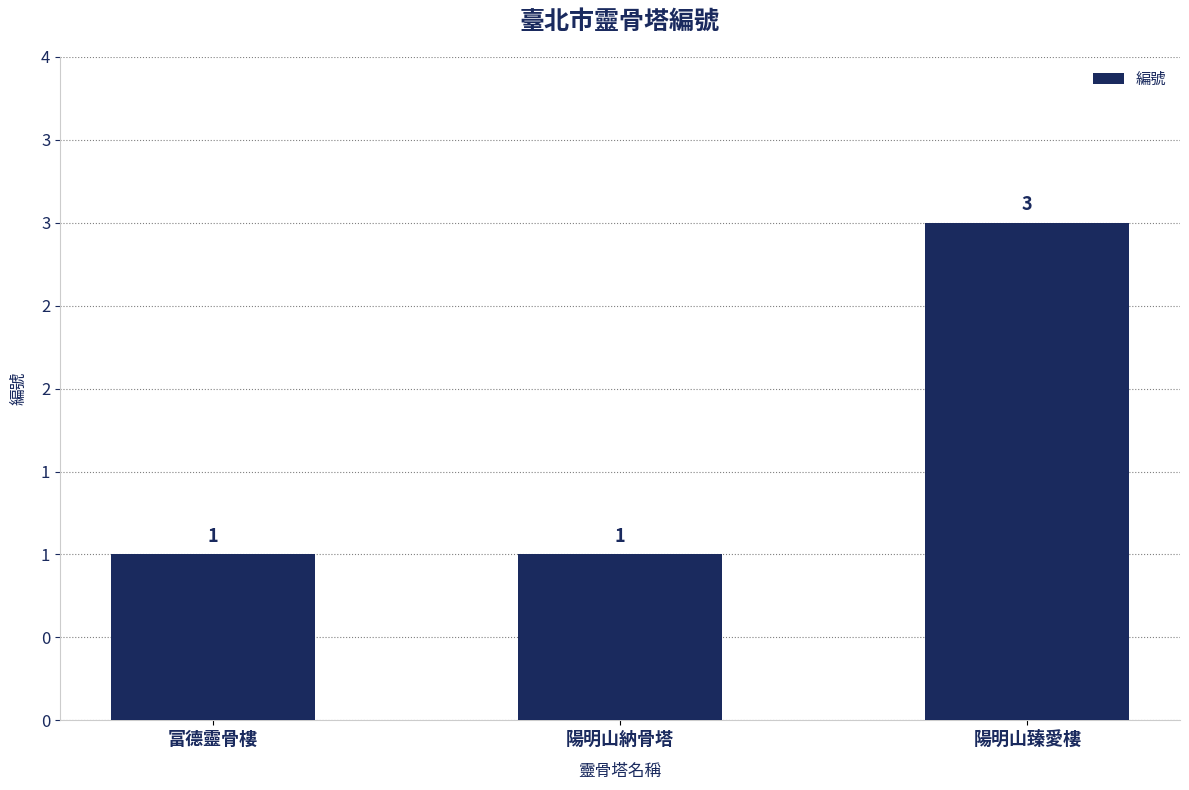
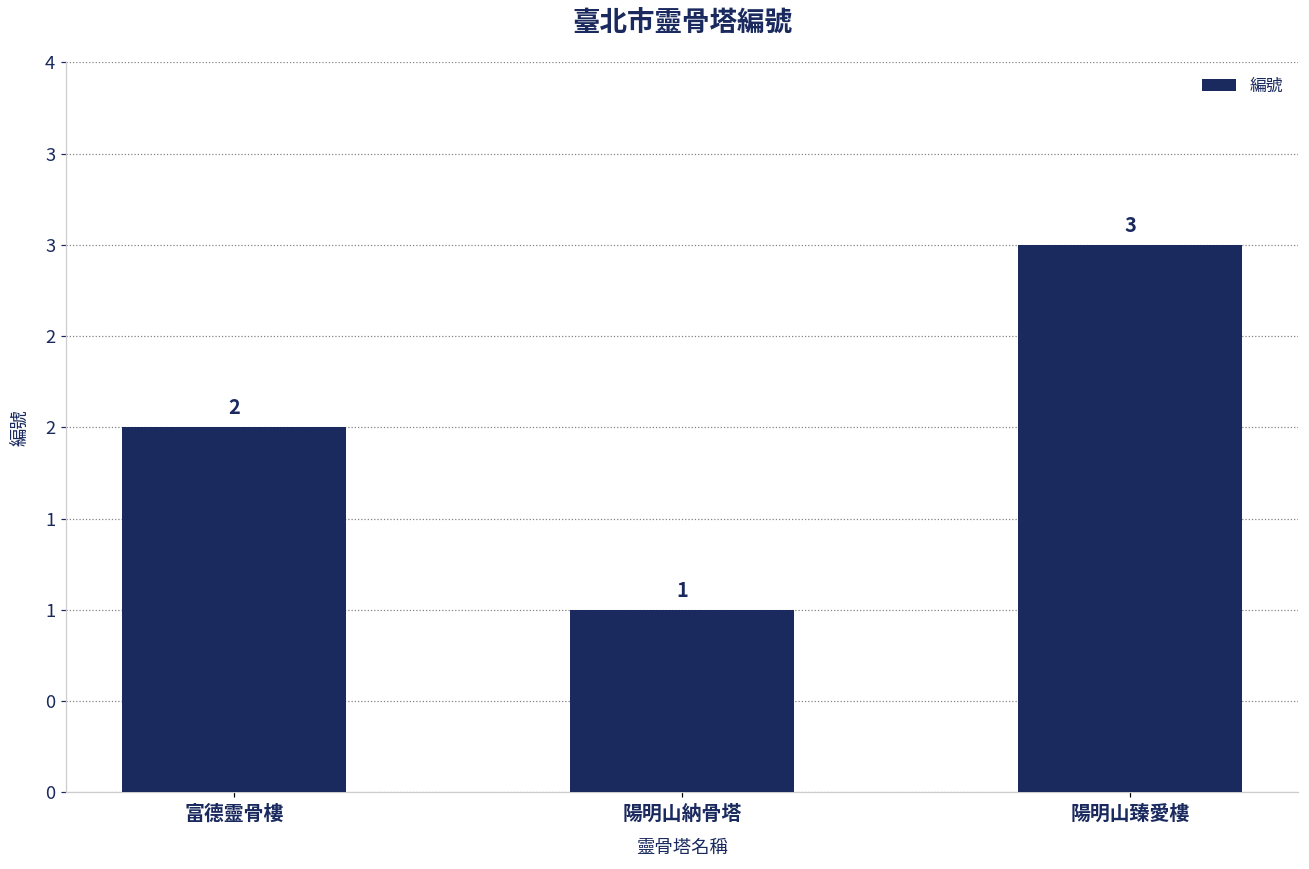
  {
-   "富德靈骨樓": 1,
+   "富德靈骨樓": 2,
    "陽明山納骨塔": 1,
    "陽明山臻愛樓": 3
  }
